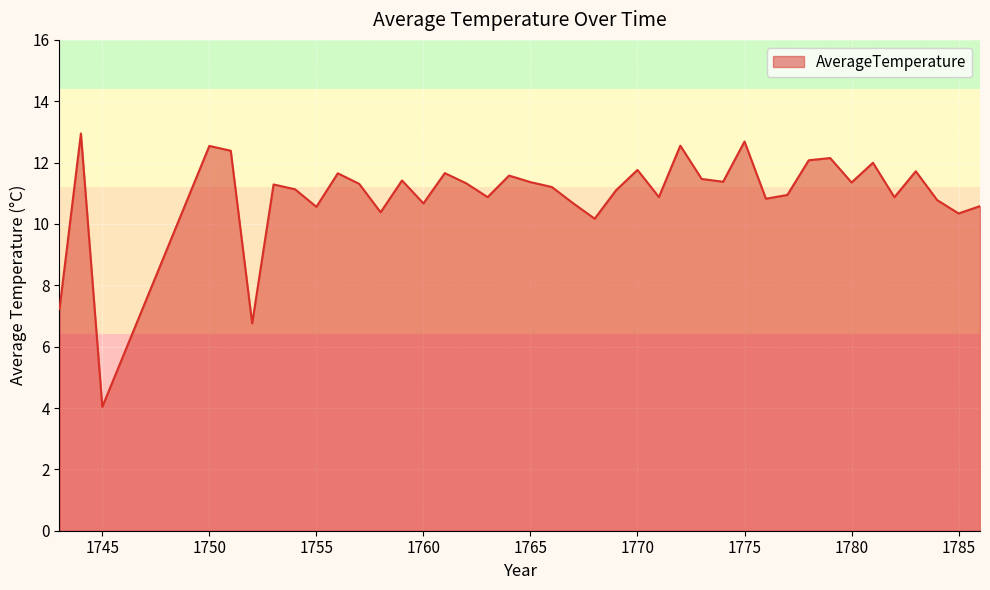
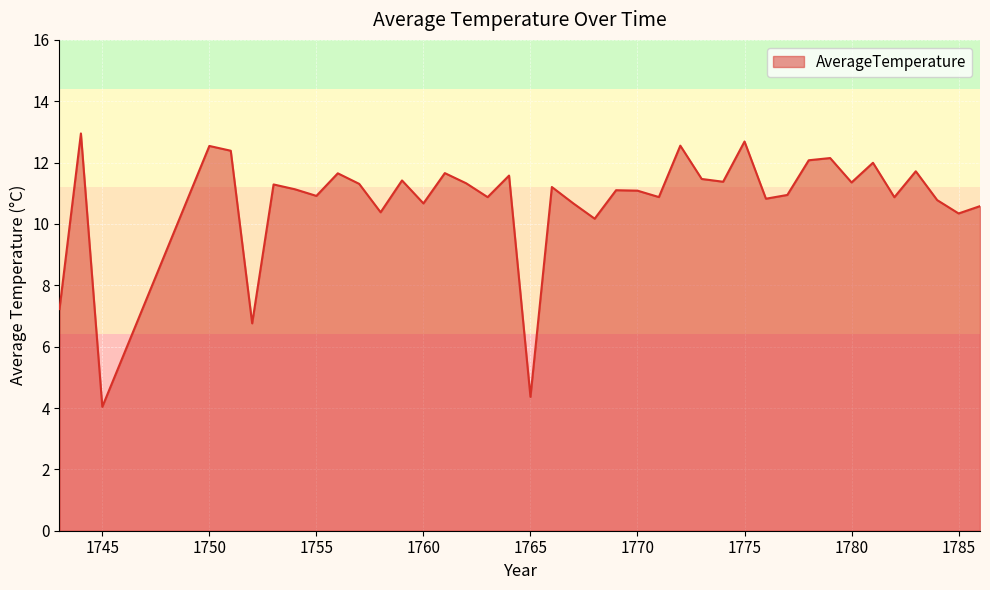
  {
    "1745": 4.0,
    "1750": 12.5,
-   "1755": 10.6,
+   "1755": 10.9,
    "1760": 10.7,
-   "1765": 11.4,
-   "1770": 11.8,
+   "1765": 4.4,
+   "1770": 11.1,
    "1775": 12.7,
    "1780": 11.4,
    "1785": 10.3
  }
